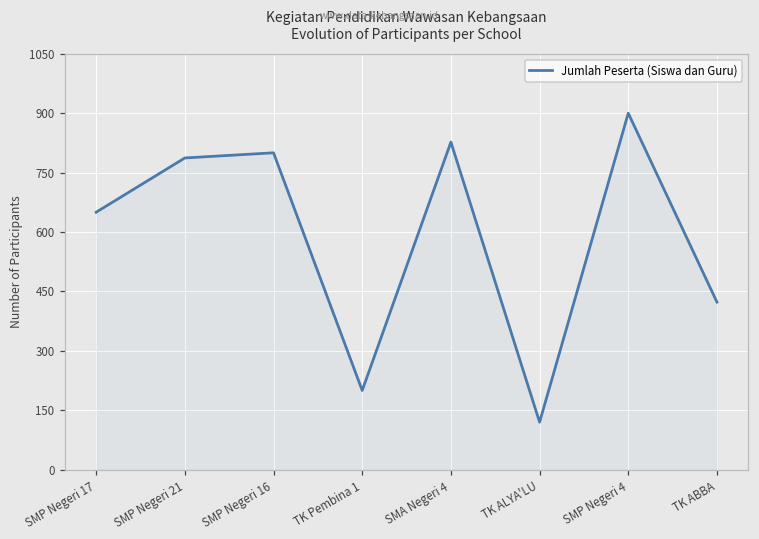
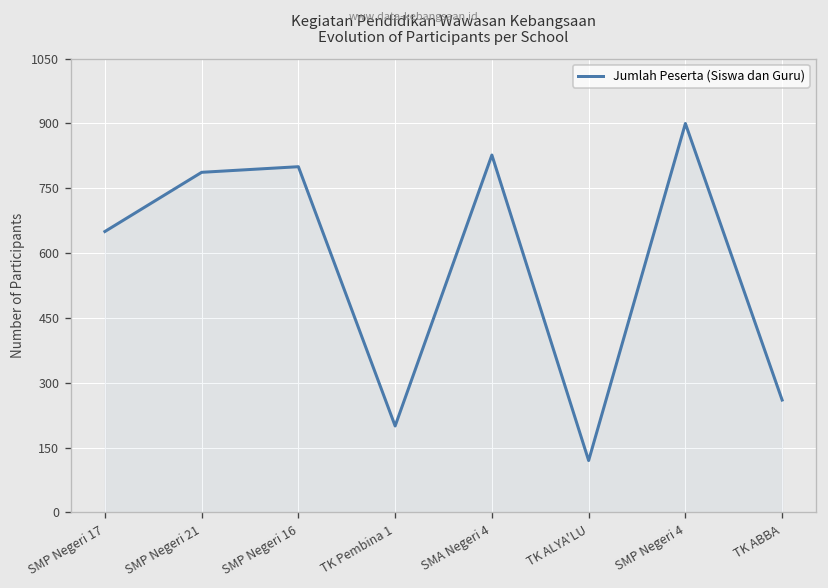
  {
    "SMP Negeri 17": 650,
    "SMP Negeri 21": 790,
    "SMP Negeri 16": 800,
    "TK Pembina 1": 200,
    "SMA Negeri 4": 830,
    "TK ALYA'LU": 120,
    "SMP Negeri 4": 900,
-   "TK ABBA": 420
+   "TK ABBA": 260
  }
